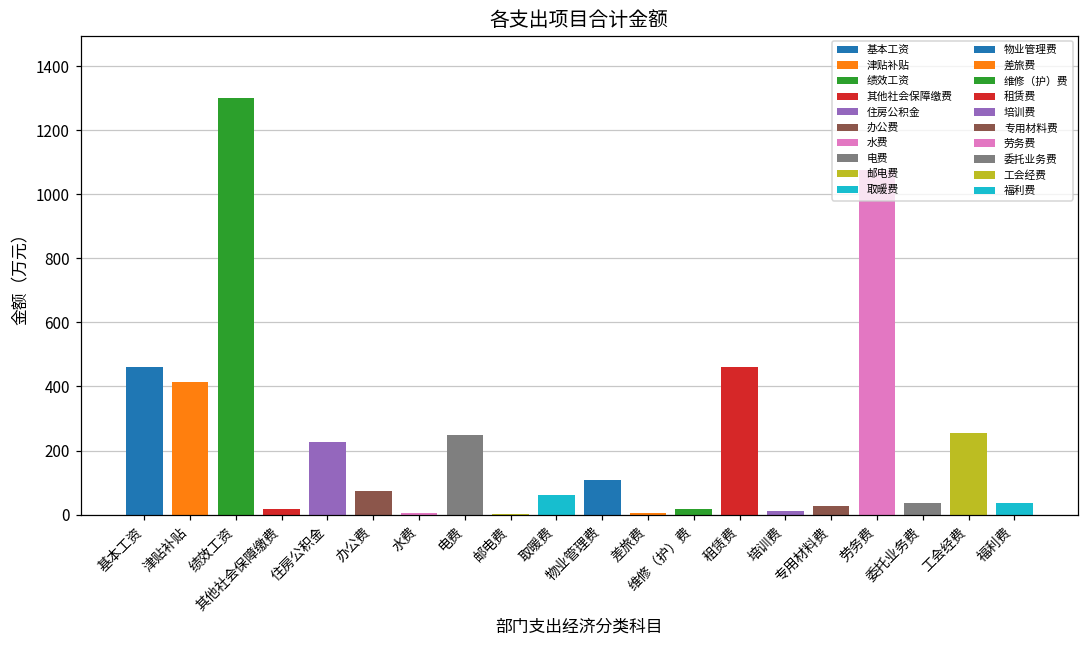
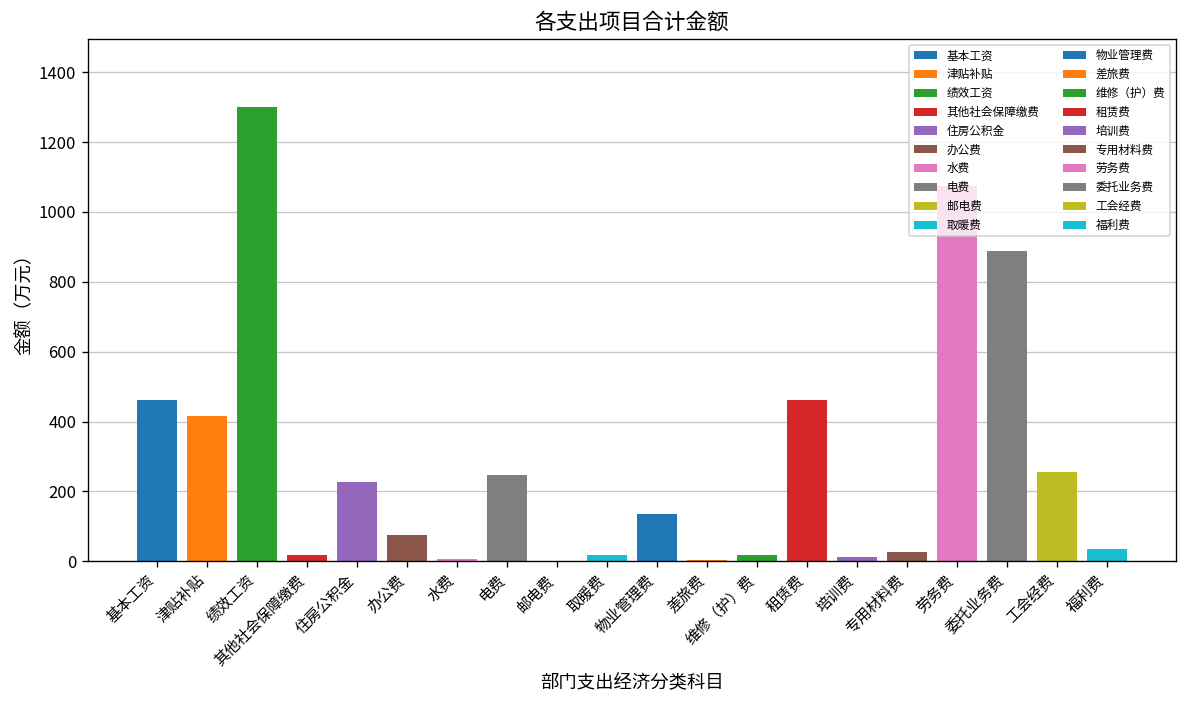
  {
    "基本工资": 460,
    "津贴补贴": 410,
    "绩效工资": 1300,
    "其他社会保障缴费": 20,
    "住房公积金": 230,
    "办公费": 80,
    "电费": 250,
-   "取暖费": 60,
-   "物业管理费": 110,
+   "取暖费": 20,
+   "物业管理费": 140,
    "维修（护）费": 20,
    "租赁费": 460,
    "培训费": 10,
    "专用材料费": 30,
-   "委托业务费": 30,
+   "委托业务费": 890,
    "工会经费": 260,
    "福利费": 40
  }
